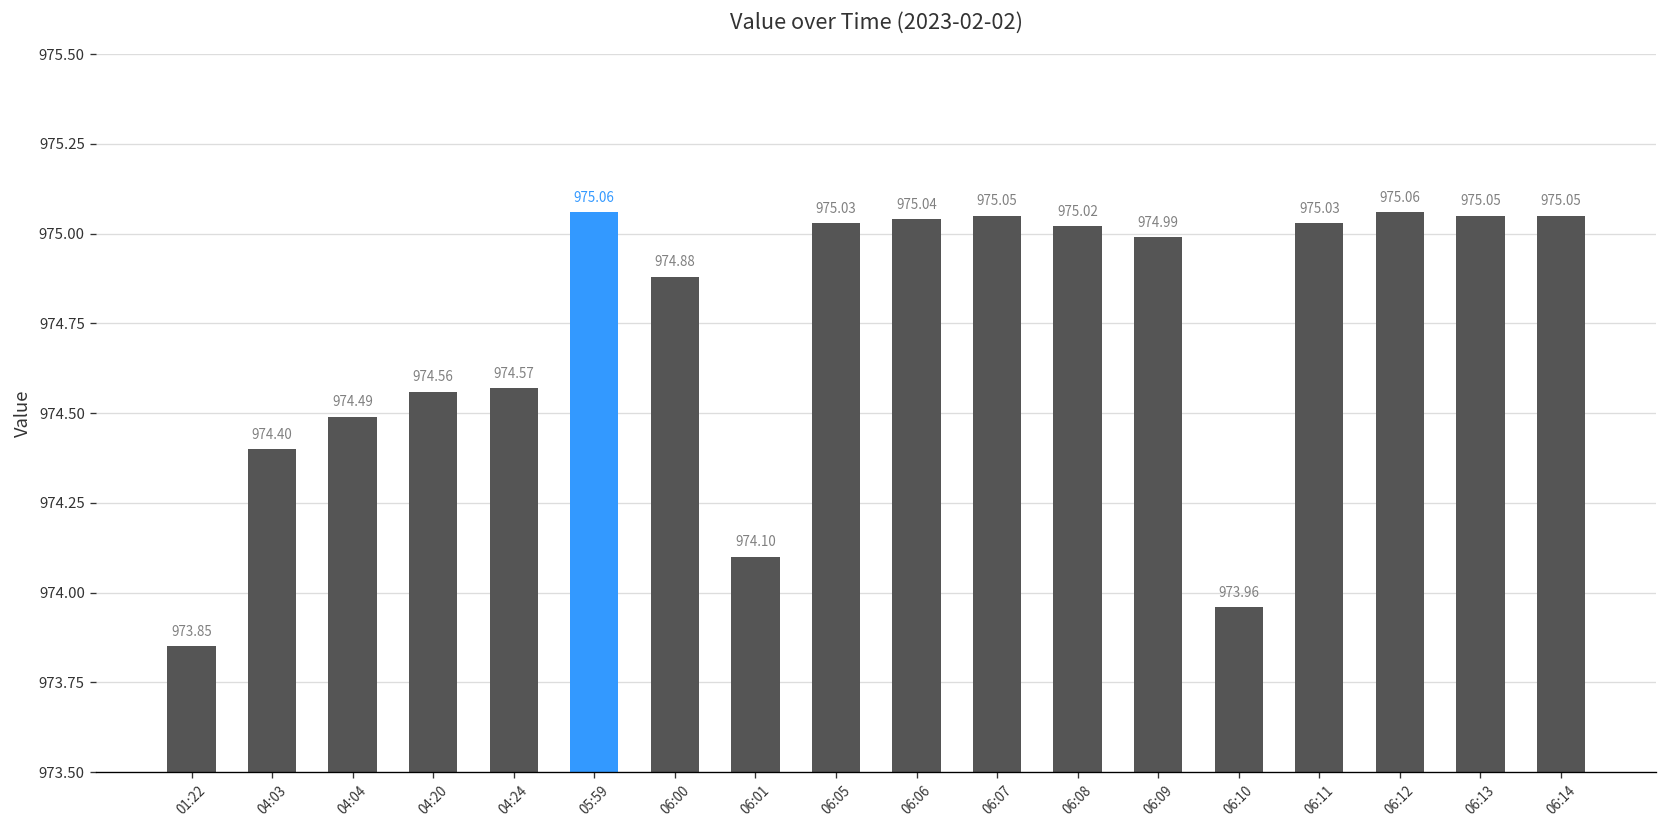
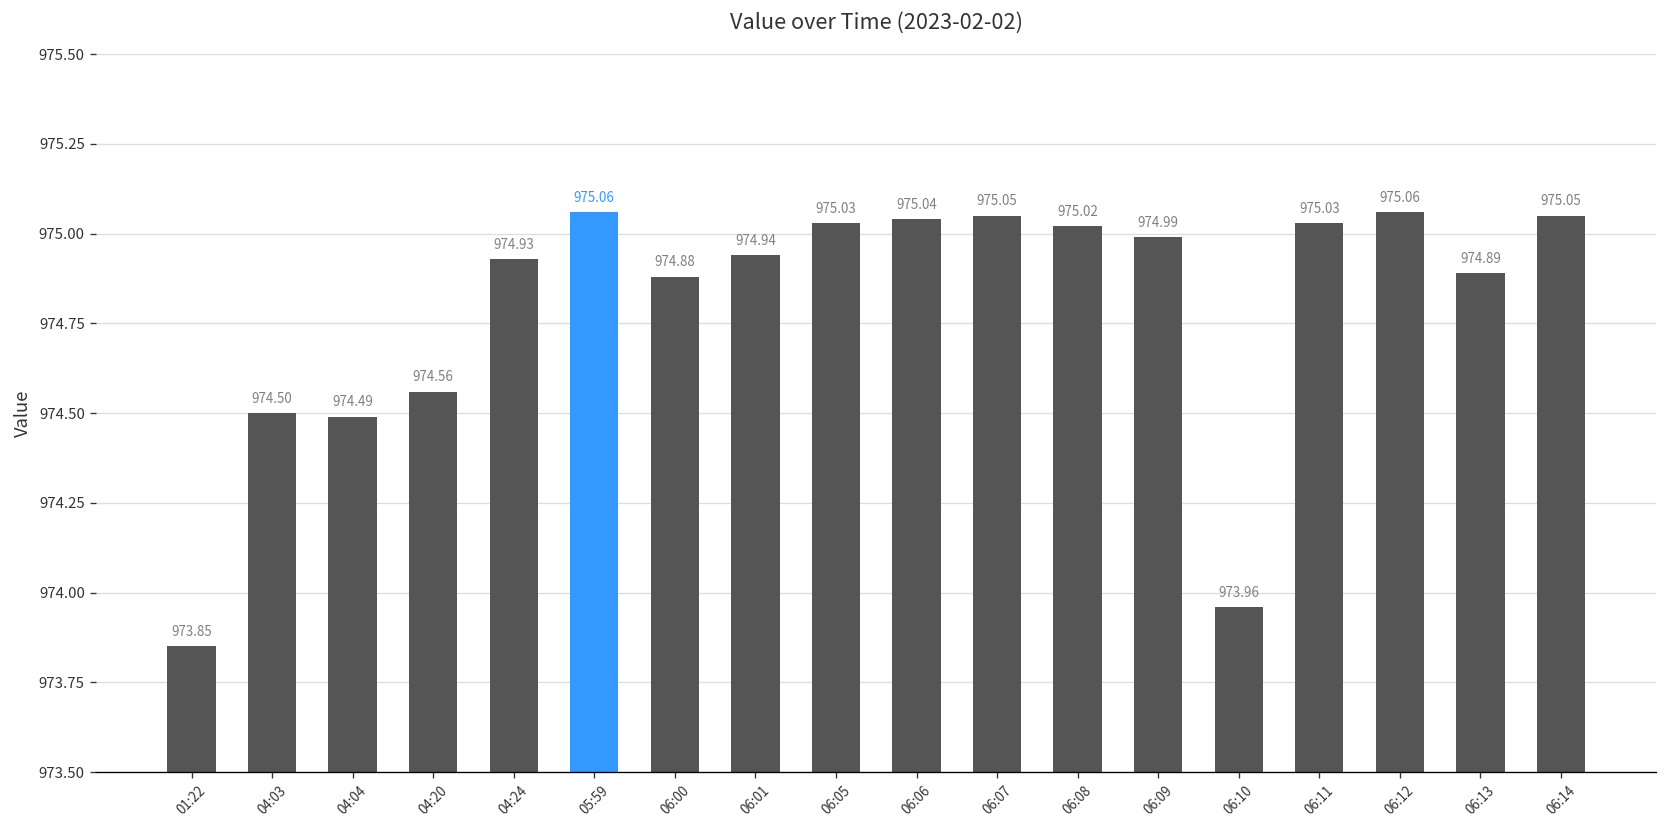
  {
    "01:22": 973.85,
-   "04:03": 974.40,
+   "04:03": 974.50,
    "04:04": 974.49,
    "04:20": 974.56,
-   "04:24": 974.57,
+   "04:24": 974.93,
    "05:59": 975.06,
    "06:00": 974.88,
-   "06:01": 974.10,
+   "06:01": 974.94,
    "06:05": 975.03,
    "06:06": 975.04,
    "06:07": 975.05,
    "06:08": 975.02,
    "06:09": 974.99,
    "06:10": 973.96,
    "06:11": 975.03,
    "06:12": 975.06,
-   "06:13": 975.05,
+   "06:13": 974.89,
    "06:14": 975.05
  }
